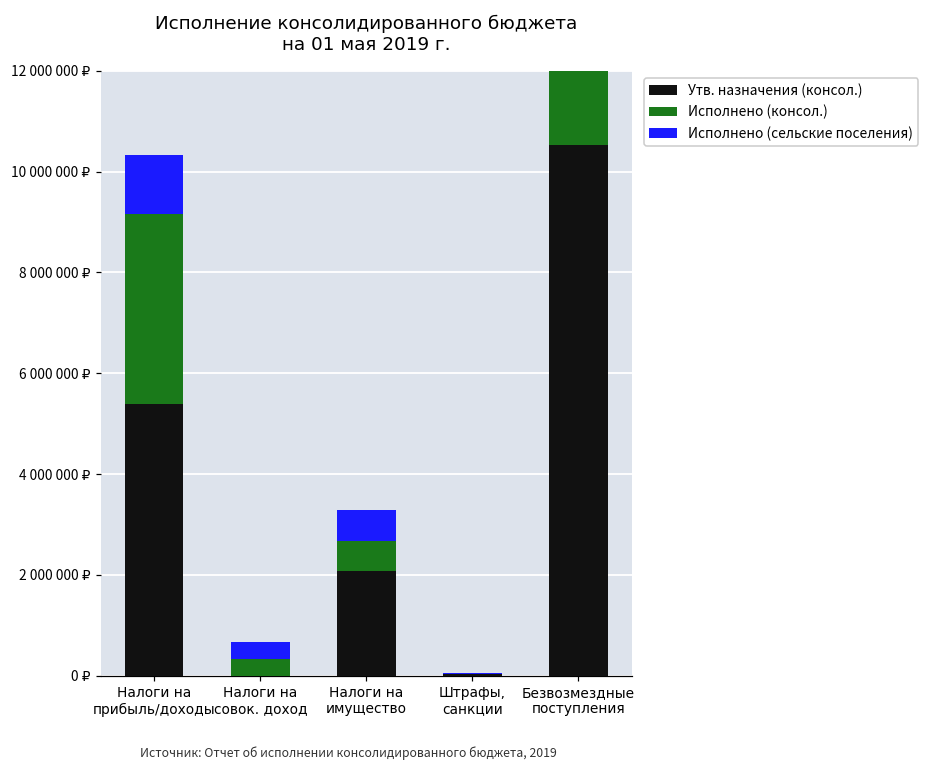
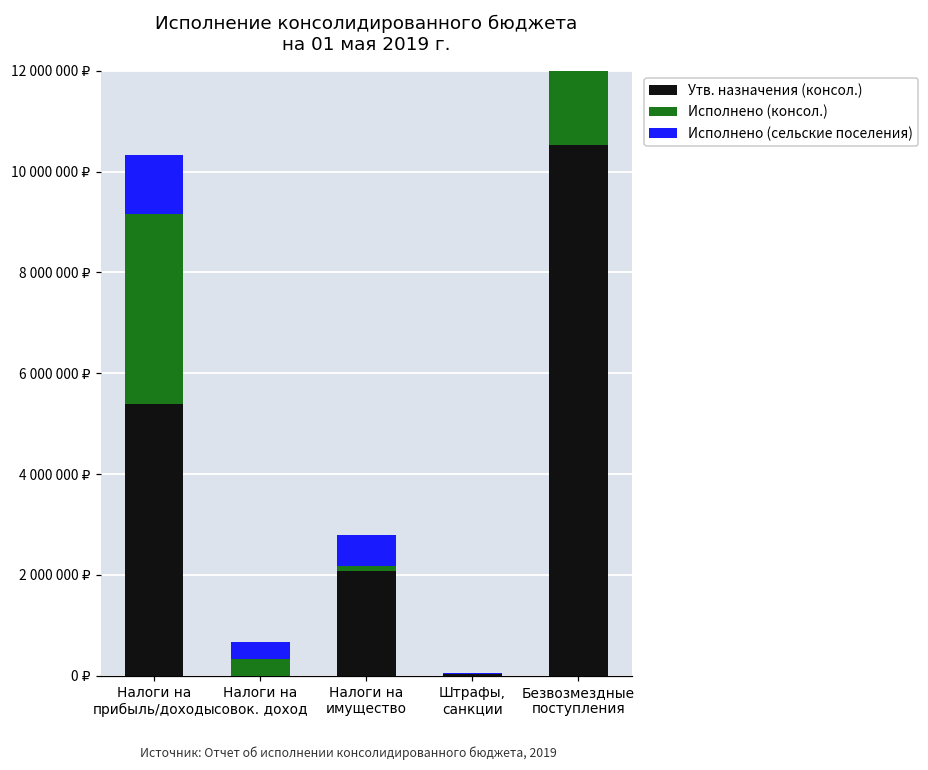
  {
    "Утв. назначения (консол.)": {
      "Налоги на прибыль/доходы": "5400000 ₽",
      "Налоги на совок. доход": "0 ₽",
      "Налоги на имущество": "2100000 ₽",
      "Безвозмездные поступления": "10500000 ₽"
    },
    "Исполнено (консол.)": {
      "Налоги на прибыль/доходы": "3800000 ₽",
      "Налоги на совок. доход": "300000 ₽",
-     "Налоги на имущество": "600000 ₽"
+     "Налоги на имущество": "100000 ₽"
    },
    "Исполнено (сельские поселения)": {
      "Налоги на прибыль/доходы": "1200000 ₽",
      "Налоги на совок. доход": "300000 ₽",
      "Налоги на имущество": "600000 ₽"
    }
  }
